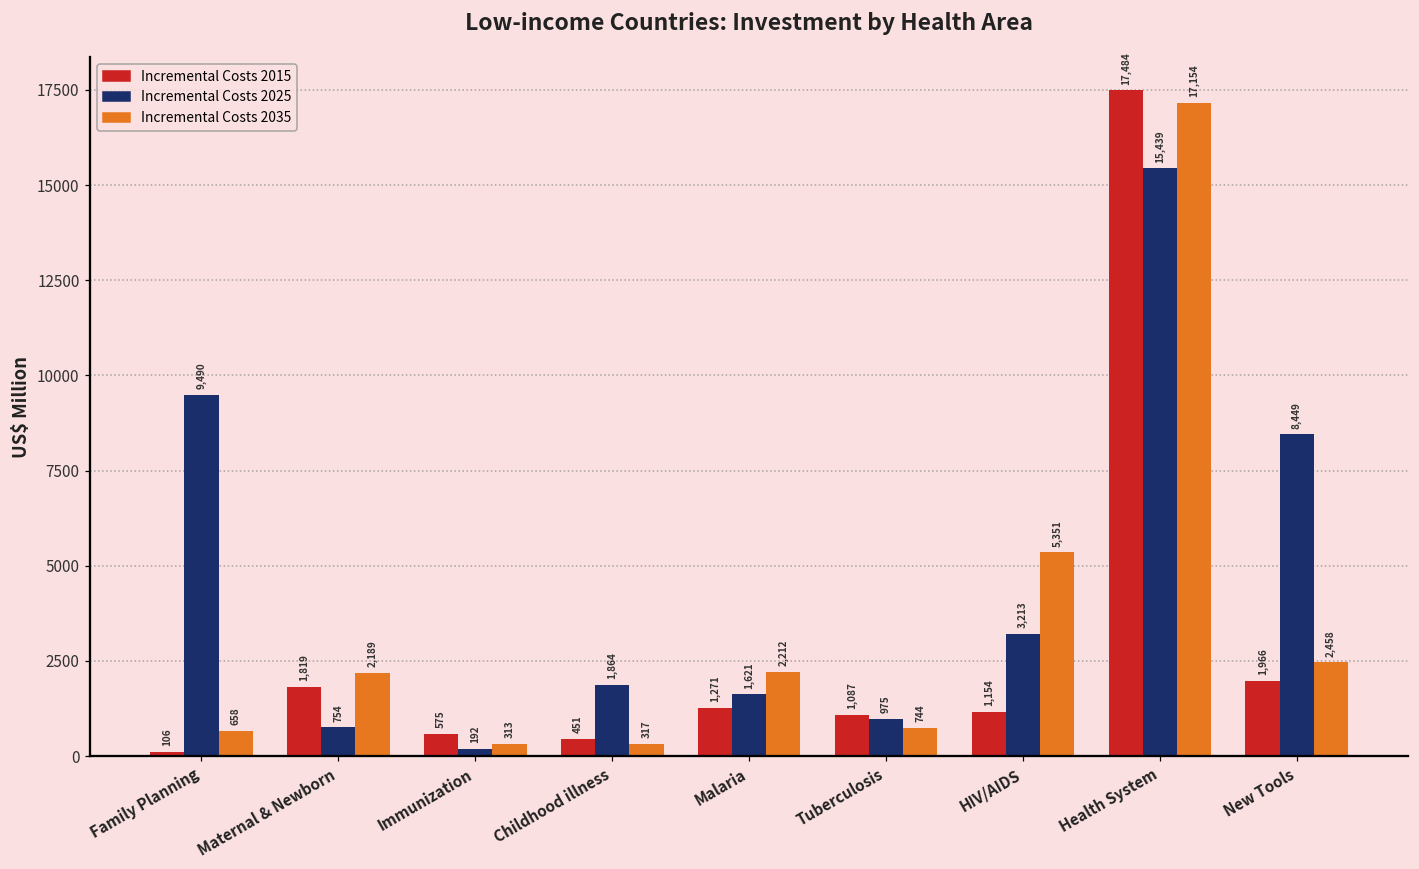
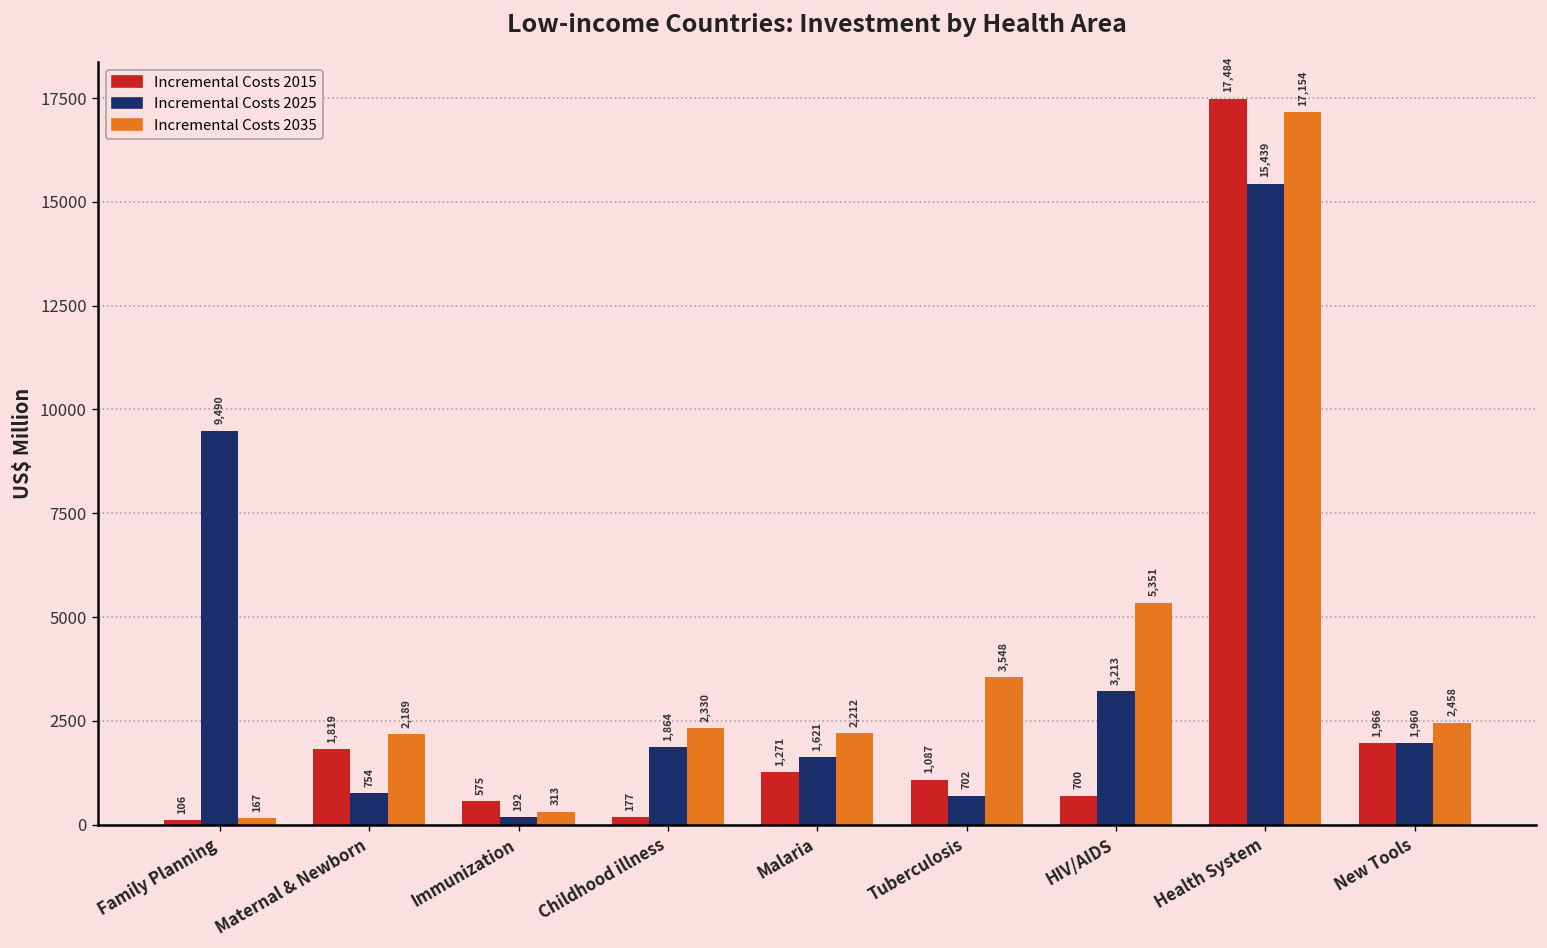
  {
    "Incremental Costs 2015": {
      "Family Planning": "106",
      "Maternal & Newborn": "1,819",
      "Immunization": "575",
-     "Childhood illness": "451",
+     "Childhood illness": "177",
      "Malaria": "1,271",
      "Tuberculosis": "1,087",
-     "HIV/AIDS": "1,154",
+     "HIV/AIDS": "700",
      "Health System": "17,484",
      "New Tools": "1,966"
    },
    "Incremental Costs 2025": {
      "Family Planning": "9,490",
      "Maternal & Newborn": "754",
      "Immunization": "192",
      "Childhood illness": "1,864",
      "Malaria": "1,621",
-     "Tuberculosis": "975",
+     "Tuberculosis": "702",
      "HIV/AIDS": "3,213",
      "Health System": "15,439",
-     "New Tools": "8,449"
+     "New Tools": "1,960"
    },
    "Incremental Costs 2035": {
-     "Family Planning": "658",
+     "Family Planning": "167",
      "Maternal & Newborn": "2,189",
      "Immunization": "313",
-     "Childhood illness": "317",
+     "Childhood illness": "2,330",
      "Malaria": "2,212",
-     "Tuberculosis": "744",
+     "Tuberculosis": "3,548",
      "HIV/AIDS": "5,351",
      "Health System": "17,154",
      "New Tools": "2,458"
    }
  }
